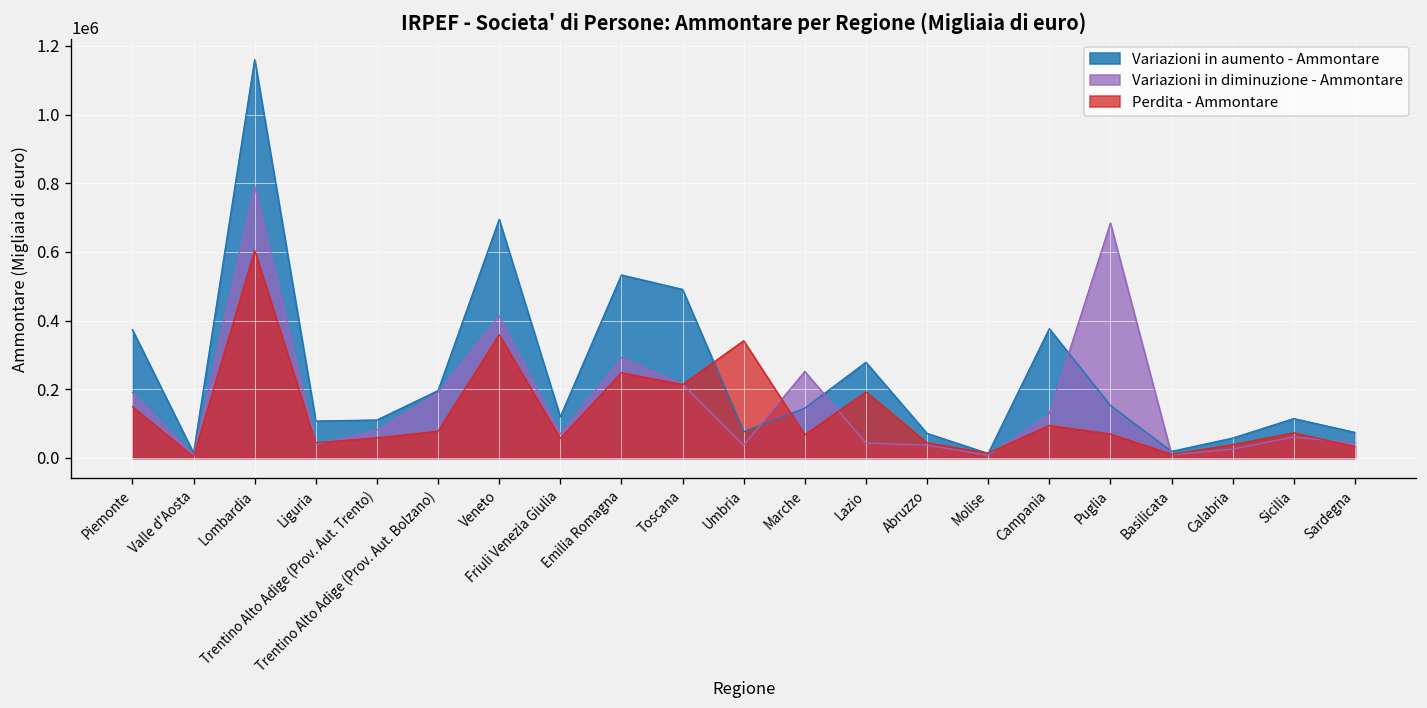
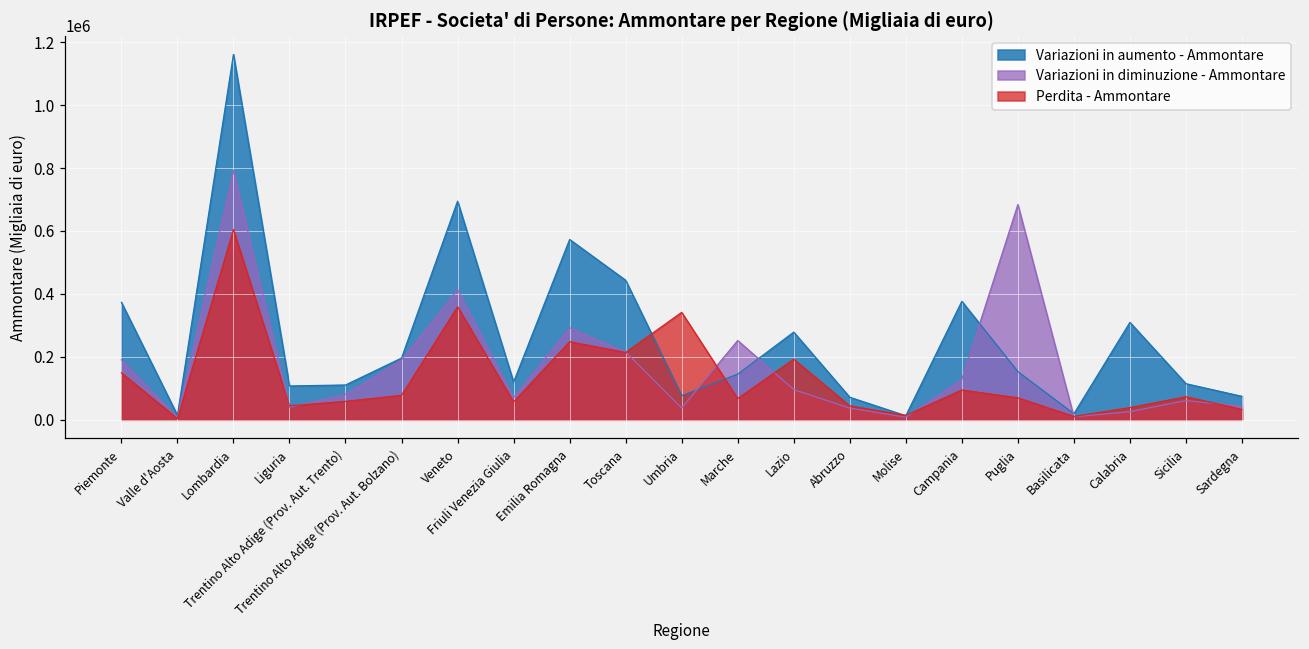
  {
    "Variazioni in aumento - Ammontare": {
      "Piemonte": 370000,
      "Lombardia": 1160000,
      "Liguria": 110000,
      "Trentino Alto Adige (Prov. Aut. Trento)": 110000,
      "Veneto": 690000,
      "Friuli Venezia Giulia": 120000,
-     "Emilia Romagna": 530000,
-     "Toscana": 490000,
+     "Emilia Romagna": 570000,
+     "Toscana": 440000,
      "Umbria": 80000,
      "Marche": 140000,
      "Lazio": 280000,
      "Abruzzo": 70000,
      "Campania": 380000,
      "Puglia": 150000,
-     "Calabria": 60000,
+     "Calabria": 310000,
      "Sicilia": 110000,
      "Sardegna": 70000
    },
    "Variazioni in diminuzione - Ammontare": {
      "Piemonte": 190000,
      "Lombardia": 790000,
      "Trentino Alto Adige (Prov. Aut. Trento)": 80000,
      "Veneto": 410000,
      "Friuli Venezia Giulia": 70000,
      "Emilia Romagna": 290000,
      "Umbria": 40000,
      "Marche": 250000,
-     "Lazio": 40000,
+     "Lazio": 100000,
      "Campania": 130000,
      "Puglia": 680000,
      "Calabria": 30000,
      "Sicilia": 60000,
      "Sardegna": 40000
    },
    "Perdita - Ammontare": {
      "Piemonte": 150000,
      "Lombardia": 600000,
      "Trentino Alto Adige (Prov. Aut. Trento)": 60000,
      "Trentino Alto Adige (Prov. Aut. Bolzano)": 80000,
      "Veneto": 360000,
      "Friuli Venezia Giulia": 60000,
      "Emilia Romagna": 250000,
      "Umbria": 340000,
      "Marche": 70000,
      "Lazio": 190000,
      "Campania": 90000,
      "Puglia": 70000,
      "Calabria": 40000,
      "Sicilia": 70000,
      "Sardegna": 30000
    }
  }
